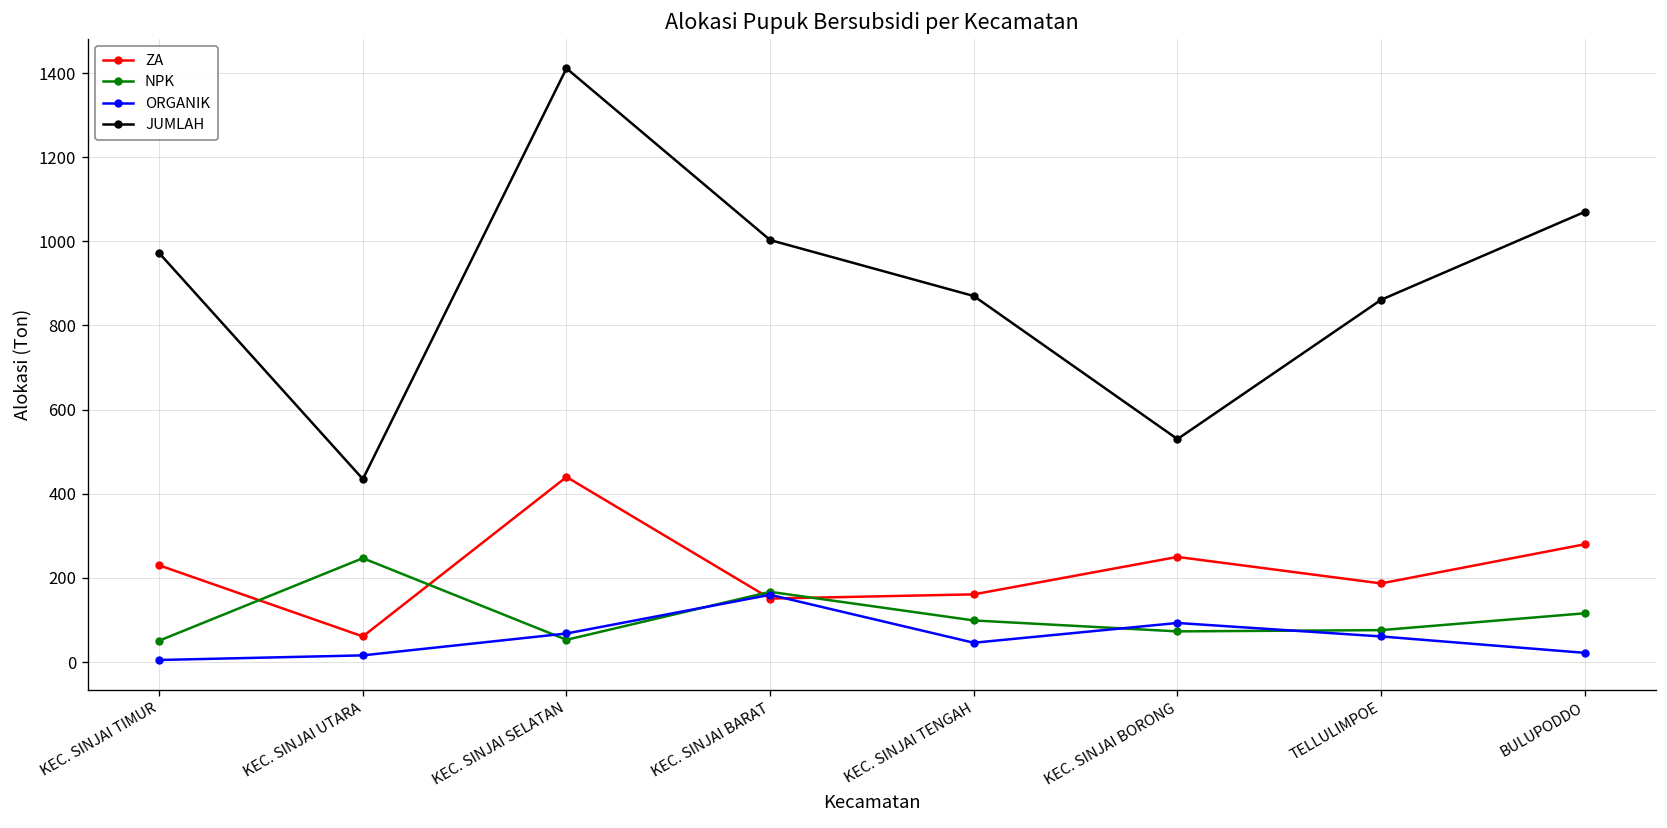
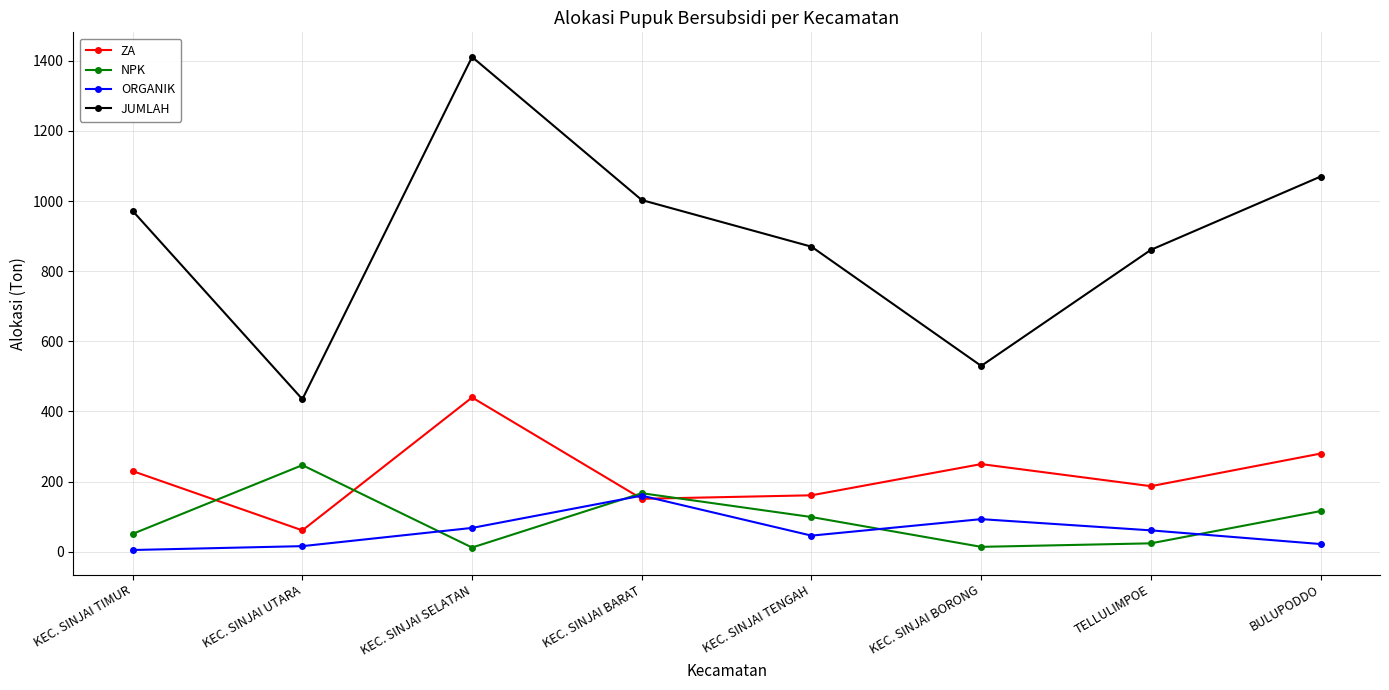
  {
    "ZA": {
      "KEC. SINJAI TIMUR": 230,
      "KEC. SINJAI UTARA": 60,
      "KEC. SINJAI SELATAN": 440,
      "KEC. SINJAI BARAT": 150,
      "KEC. SINJAI TENGAH": 160,
      "KEC. SINJAI BORONG": 250,
      "TELLULIMPOE": 190,
      "BULUPODDO": 280
    },
    "NPK": {
      "KEC. SINJAI TIMUR": 50,
      "KEC. SINJAI UTARA": 250,
-     "KEC. SINJAI SELATAN": 50,
+     "KEC. SINJAI SELATAN": 10,
      "KEC. SINJAI TENGAH": 100,
-     "KEC. SINJAI BORONG": 70,
-     "TELLULIMPOE": 80,
+     "KEC. SINJAI BORONG": 10,
+     "TELLULIMPOE": 20,
      "BULUPODDO": 120
    },
    "ORGANIK": {
      "KEC. SINJAI TIMUR": 10,
      "KEC. SINJAI UTARA": 20,
      "KEC. SINJAI SELATAN": 70,
      "KEC. SINJAI TENGAH": 50,
      "KEC. SINJAI BORONG": 90,
      "TELLULIMPOE": 60,
      "BULUPODDO": 20
    },
    "JUMLAH": {
      "KEC. SINJAI TIMUR": 970,
      "KEC. SINJAI UTARA": 440,
      "KEC. SINJAI SELATAN": 1410,
      "KEC. SINJAI BARAT": 1000,
      "KEC. SINJAI TENGAH": 870,
      "KEC. SINJAI BORONG": 530,
      "TELLULIMPOE": 860,
      "BULUPODDO": 1070
    }
  }
